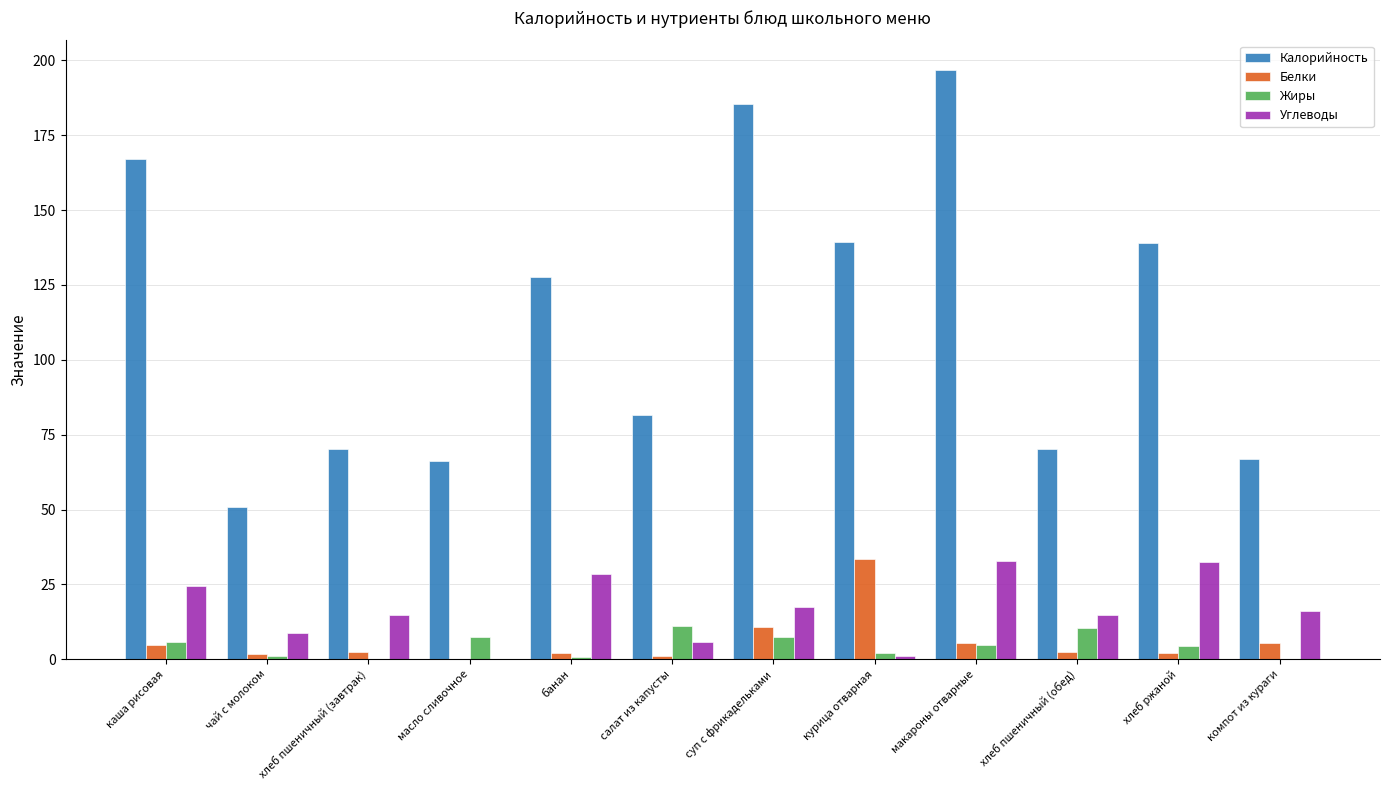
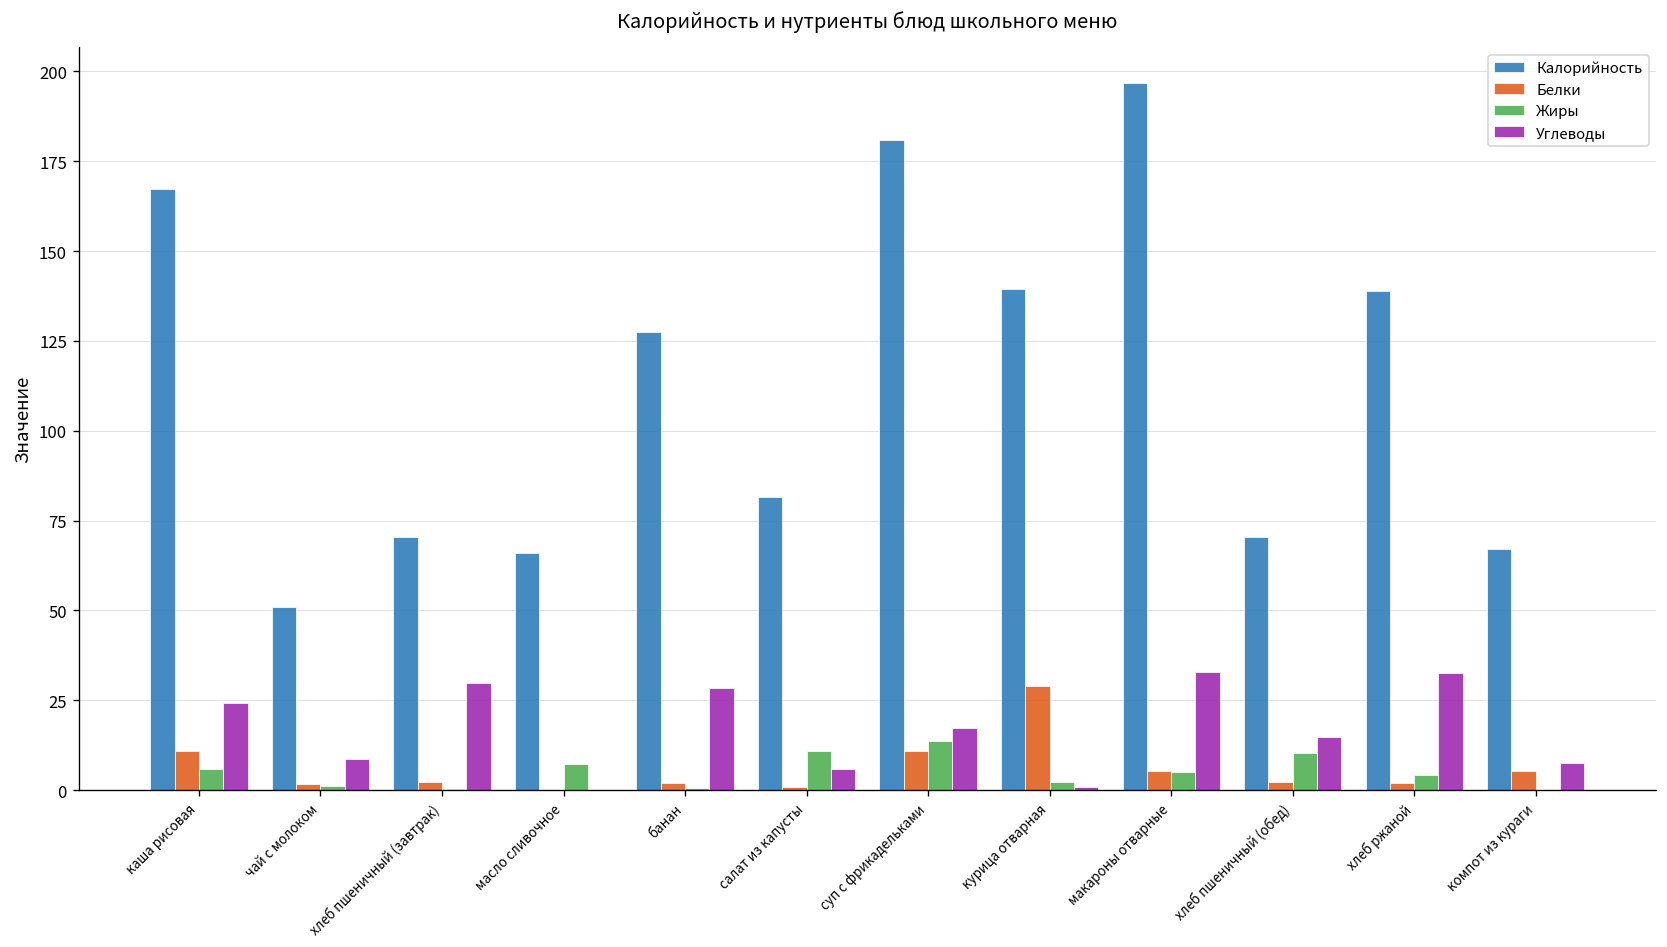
  {
    "Калорийность": {
      "каша рисовая": 167,
      "чай с молоком": 51,
      "хлеб пшеничный (завтрак)": 70,
      "масло сливочное": 66,
      "банан": 128,
      "салат из капусты": 82,
-     "суп с фрикадельками": 185,
+     "суп с фрикадельками": 181,
      "курица отварная": 139,
      "макароны отварные": 197,
      "хлеб пшеничный (обед)": 70,
      "хлеб ржаной": 139,
      "компот из кураги": 67
    },
    "Белки": {
-     "каша рисовая": 5,
+     "каша рисовая": 11,
      "чай с молоком": 2,
      "хлеб пшеничный (завтрак)": 2,
      "банан": 2,
      "салат из капусты": 1,
      "суп с фрикадельками": 11,
-     "курица отварная": 33,
+     "курица отварная": 29,
      "макароны отварные": 5,
      "хлеб пшеничный (обед)": 2,
      "хлеб ржаной": 2,
      "компот из кураги": 5
    },
    "Жиры": {
      "каша рисовая": 6,
      "чай с молоком": 1,
      "масло сливочное": 7,
      "салат из капусты": 11,
-     "суп с фрикадельками": 8,
+     "суп с фрикадельками": 14,
      "курица отварная": 2,
      "макароны отварные": 5,
      "хлеб пшеничный (обед)": 10,
      "хлеб ржаной": 4,
      "компот из кураги": 0
    },
    "Углеводы": {
      "каша рисовая": 24,
      "чай с молоком": 9,
-     "хлеб пшеничный (завтрак)": 15,
+     "хлеб пшеничный (завтрак)": 30,
      "банан": 28,
      "салат из капусты": 6,
      "суп с фрикадельками": 17,
      "курица отварная": 1,
      "макароны отварные": 33,
      "хлеб пшеничный (обед)": 15,
      "хлеб ржаной": 33,
-     "компот из кураги": 16
+     "компот из кураги": 8
    }
  }
